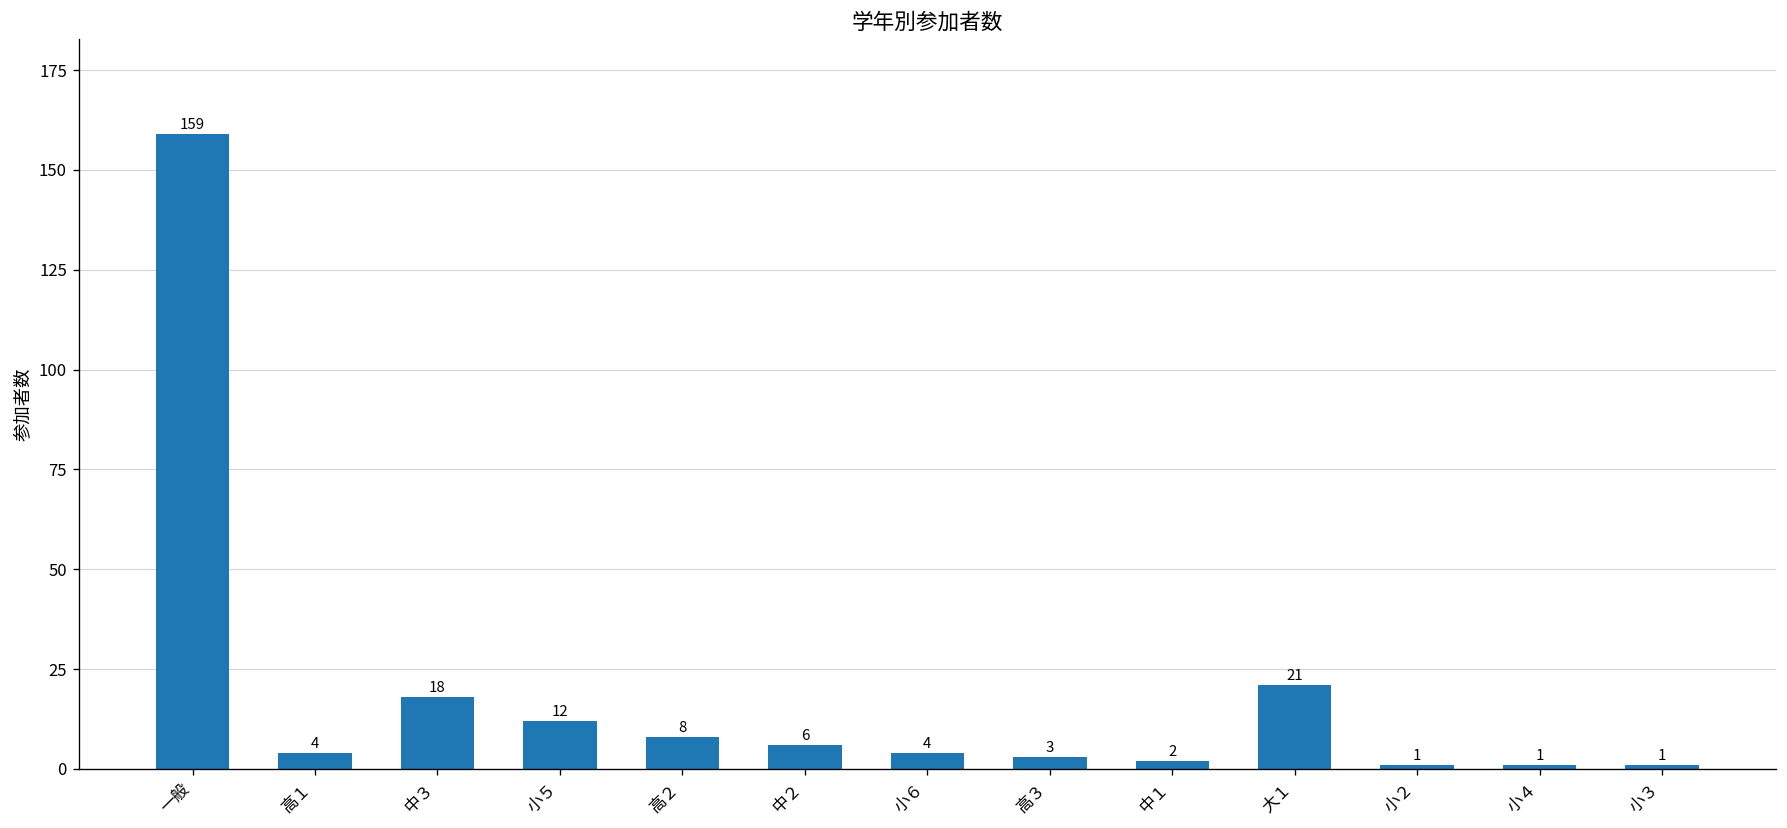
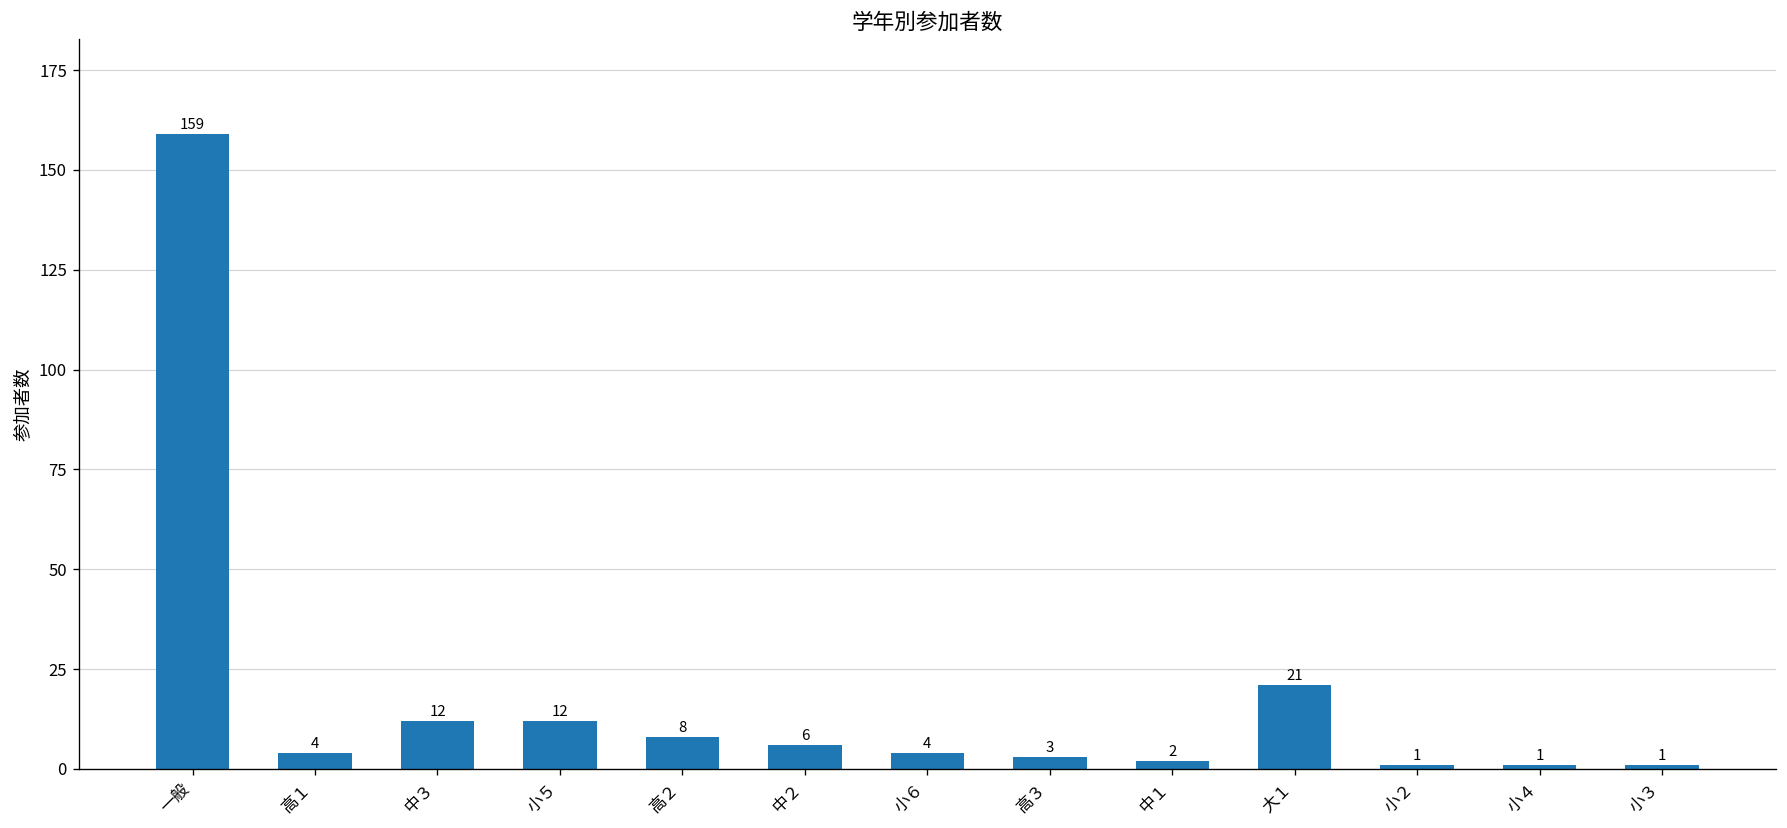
  {
    "一般": 159,
    "高１": 4,
-   "中３": 18,
+   "中３": 12,
    "小５": 12,
    "高２": 8,
    "中２": 6,
    "小６": 4,
    "高３": 3,
    "中１": 2,
    "大１": 21,
    "小２": 1,
    "小４": 1,
    "小３": 1
  }
